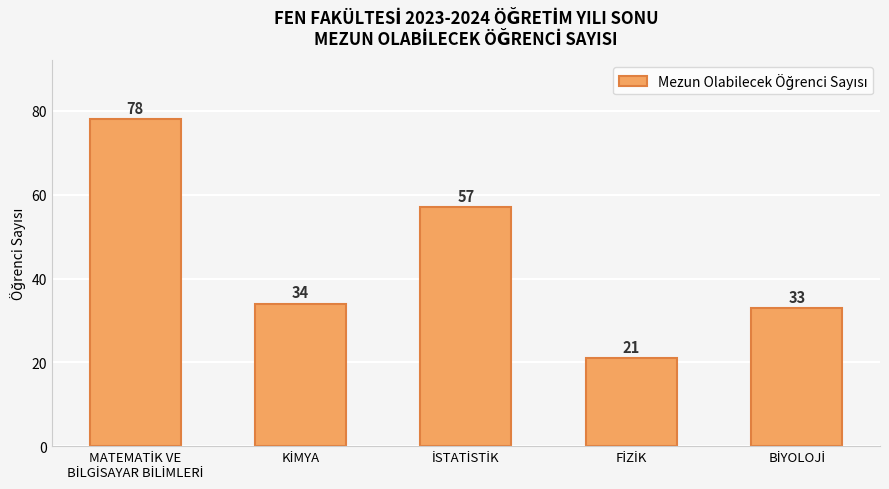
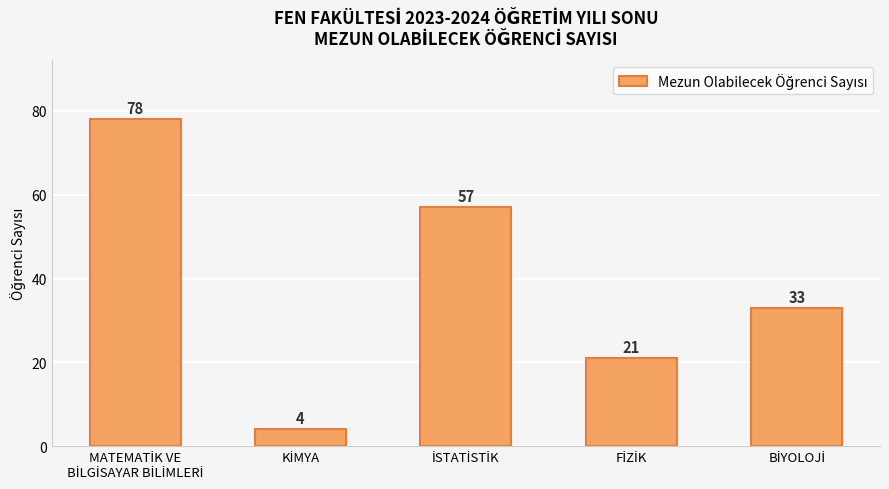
  {
    "MATEMATİK VE BİLGİSAYAR BİLİMLERİ": 78,
-   "KİMYA": 34,
+   "KİMYA": 4,
    "İSTATİSTİK": 57,
    "FİZİK": 21,
    "BİYOLOJİ": 33
  }
